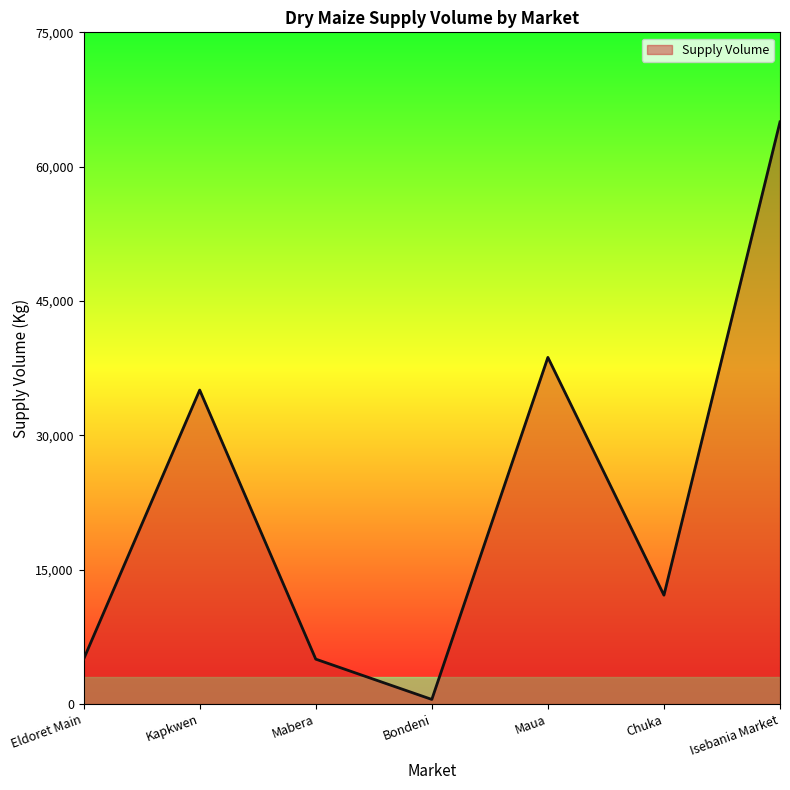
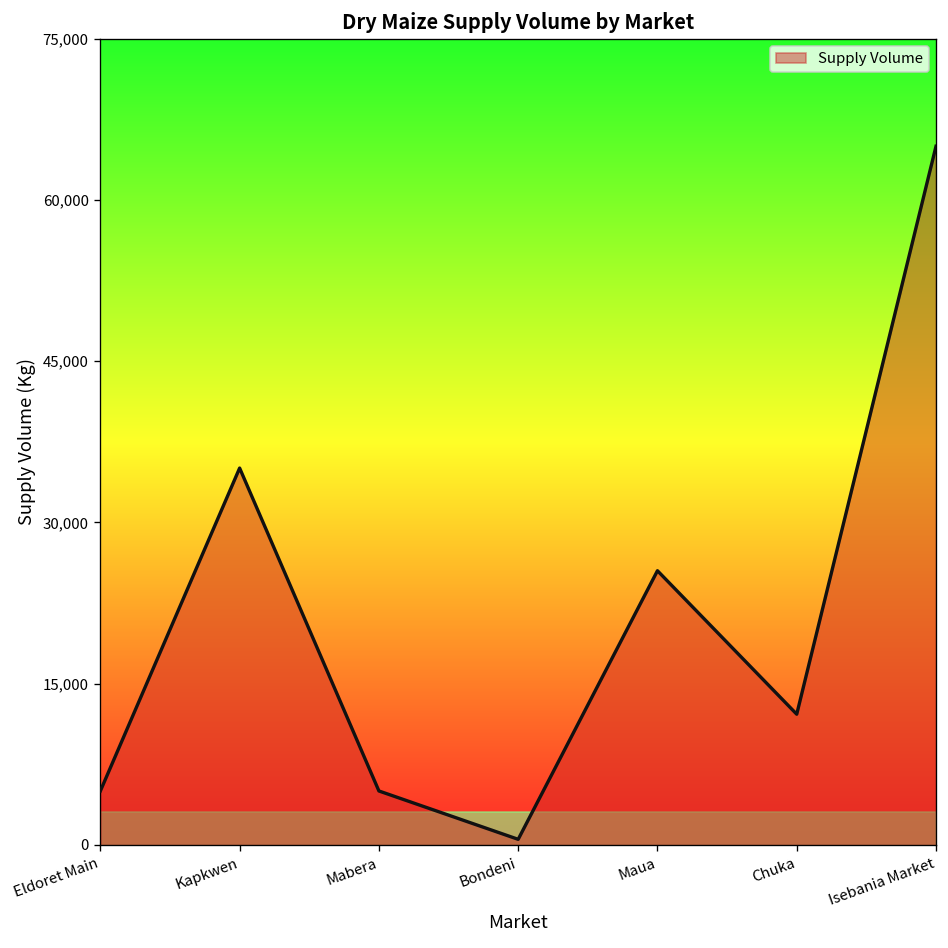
  {
    "Eldoret Main": "5,000",
    "Kapkwen": "35,000",
    "Mabera": "5,000",
-   "Maua": "39,000",
+   "Maua": "25,000",
    "Chuka": "12,000",
    "Isebania Market": "65,000"
  }
